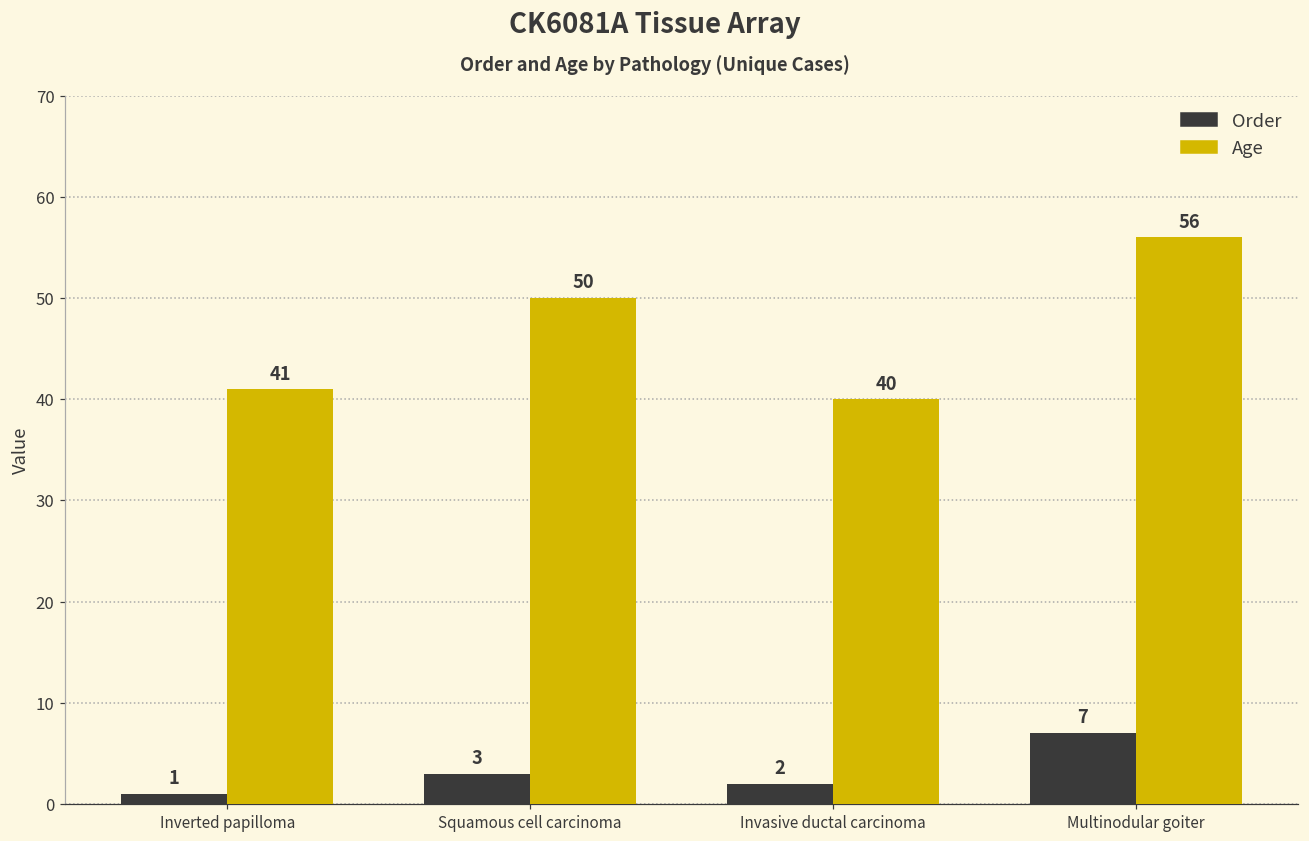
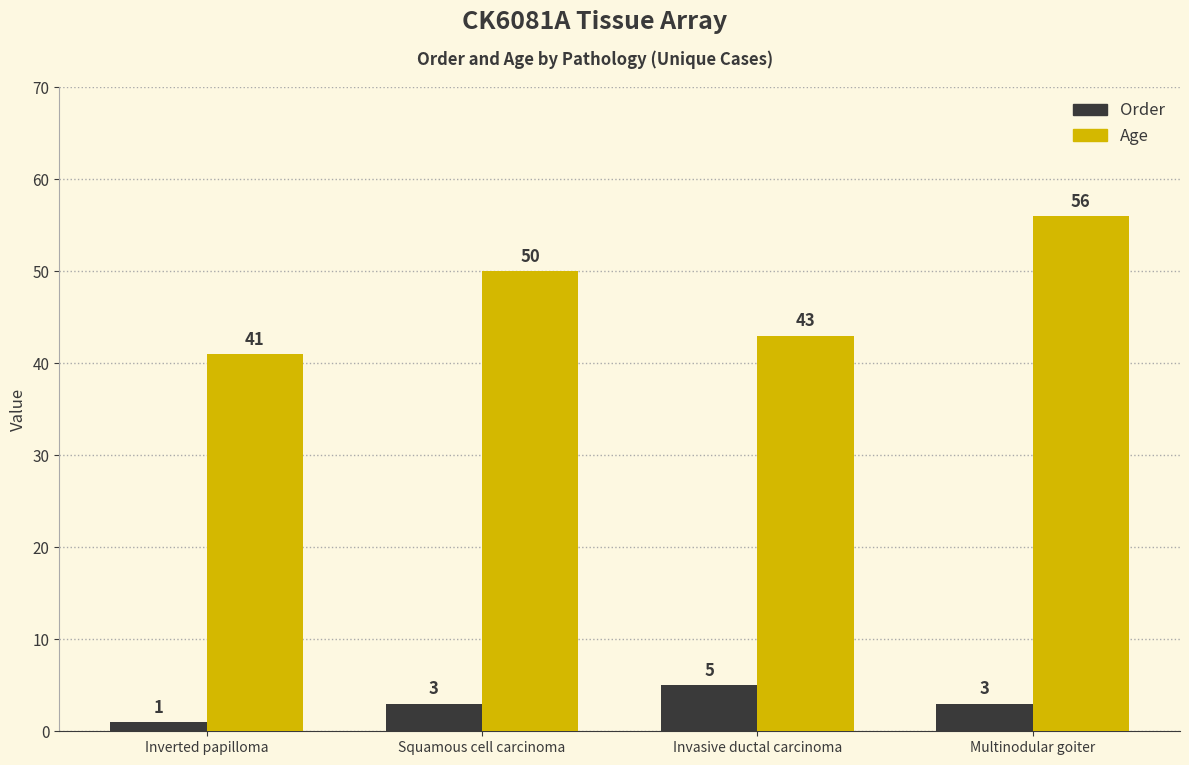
  {
    "Order": {
      "Inverted papilloma": 1,
      "Squamous cell carcinoma": 3,
-     "Invasive ductal carcinoma": 2,
-     "Multinodular goiter": 7
+     "Invasive ductal carcinoma": 5,
+     "Multinodular goiter": 3
    },
    "Age": {
      "Inverted papilloma": 41,
      "Squamous cell carcinoma": 50,
-     "Invasive ductal carcinoma": 40,
+     "Invasive ductal carcinoma": 43,
      "Multinodular goiter": 56
    }
  }
